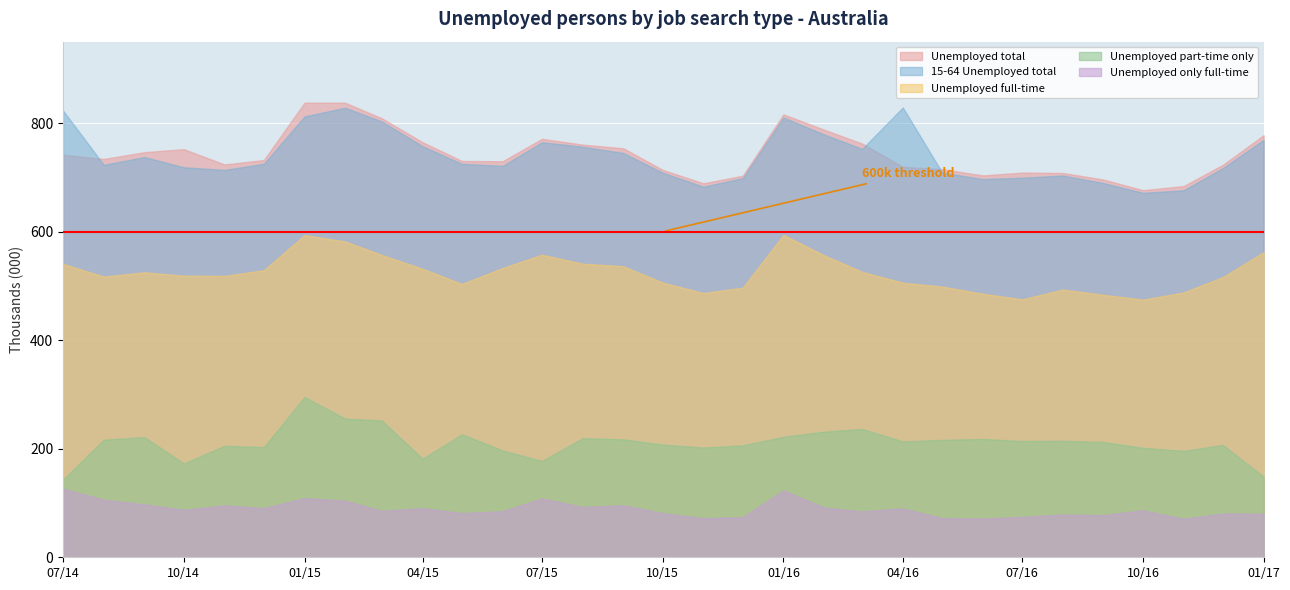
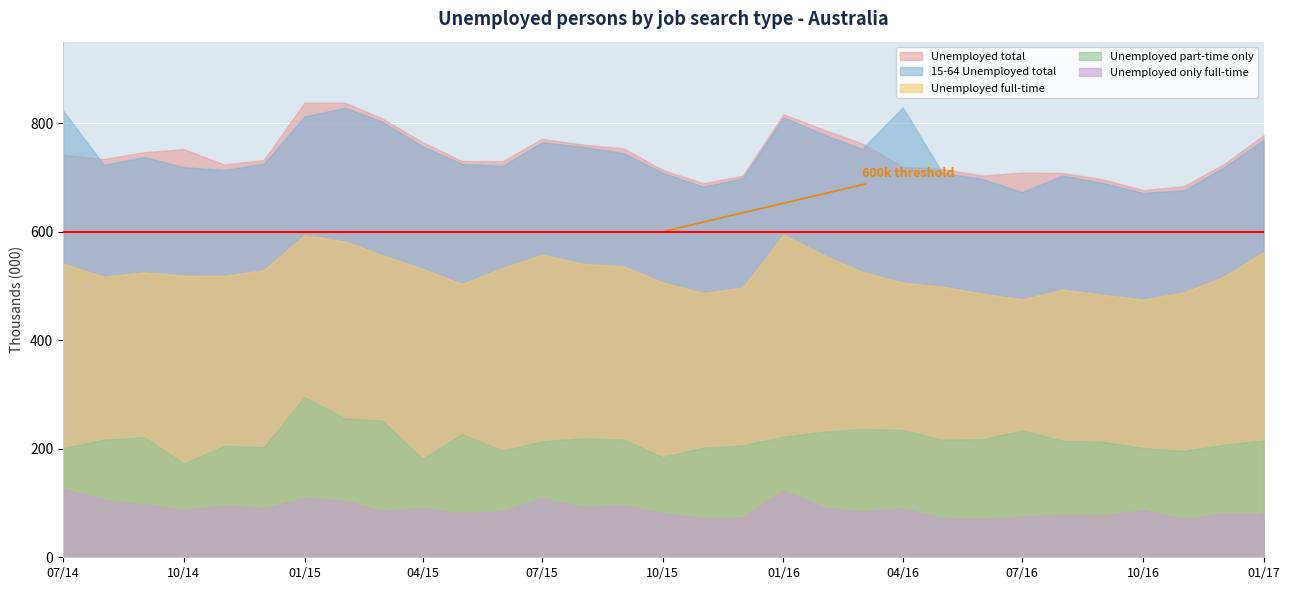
  {
    "15-64 Unemployed total": {
      "07/14": 820,
      "10/14": 720,
      "01/15": 810,
      "04/15": 760,
      "07/15": 760,
      "10/15": 710,
      "01/16": 810,
      "04/16": 830,
-     "07/16": 700,
+     "07/16": 670,
      "10/16": 670,
      "01/17": 770
    },
    "Unemployed part-time only": {
-     "07/14": 140,
+     "07/14": 200,
      "10/14": 170,
      "01/15": 300,
      "04/15": 180,
-     "07/15": 180,
-     "10/15": 210,
+     "07/15": 210,
+     "10/15": 180,
      "01/16": 220,
-     "04/16": 210,
-     "07/16": 210,
+     "04/16": 230,
+     "07/16": 230,
      "10/16": 200,
-     "01/17": 150
+     "01/17": 220
    }
  }
